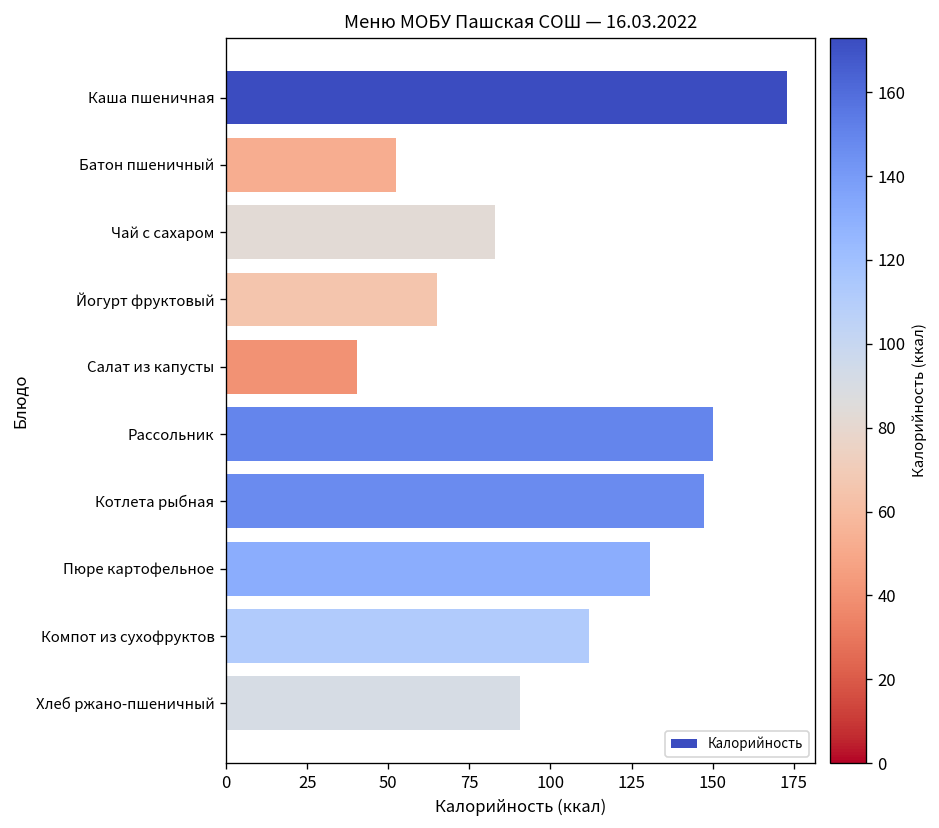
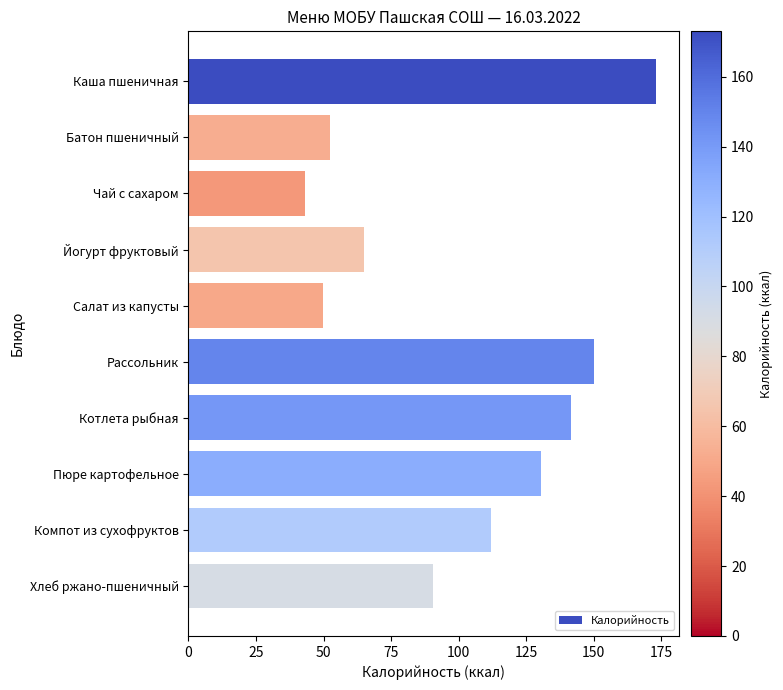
  {
    "Каша пшеничная": 173,
    "Батон пшеничный": 52,
-   "Чай с сахаром": 83,
+   "Чай с сахаром": 43,
    "Йогурт фруктовый": 65,
-   "Салат из капусты": 40,
+   "Салат из капусты": 50,
    "Рассольник": 150,
-   "Котлета рыбная": 147,
+   "Котлета рыбная": 142,
    "Пюре картофельное": 131,
    "Компот из сухофруктов": 112,
    "Хлеб ржано-пшеничный": 91
  }
